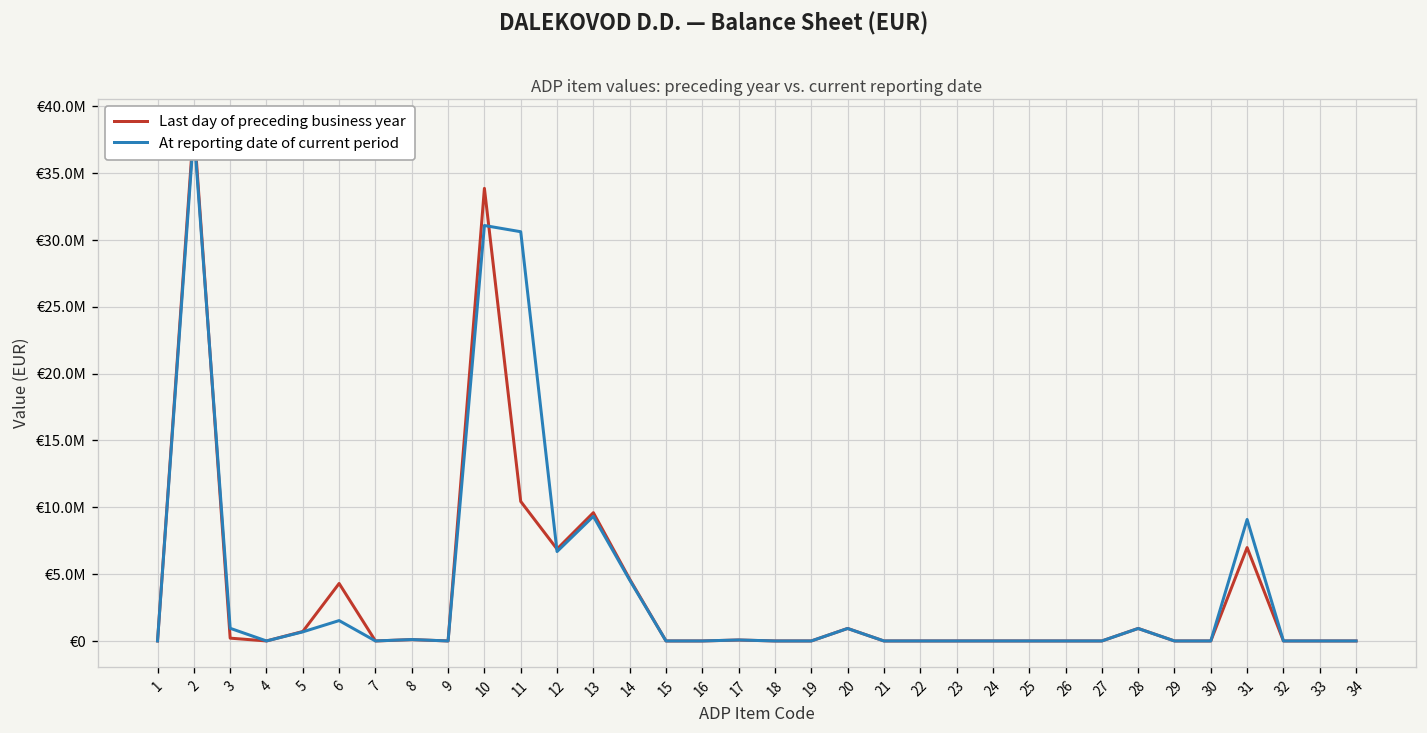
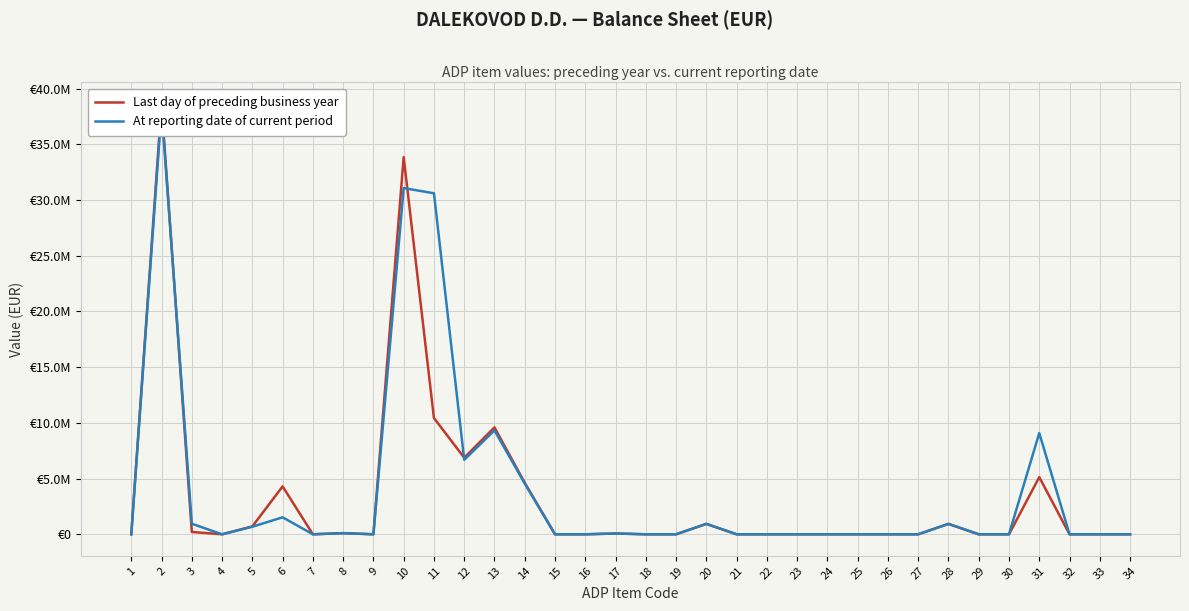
  {
    "Last day of preceding business year": {
      "3": "€200000",
      "6": "€4300000",
      "10": "€33900000",
      "11": "€10400000",
      "13": "€9600000",
-     "31": "€7000000"
+     "31": "€5100000"
    },
    "At reporting date of current period": {
      "3": "€900000",
      "6": "€1500000",
      "10": "€31100000",
      "11": "€30600000",
      "13": "€9300000",
      "31": "€9100000"
    }
  }
